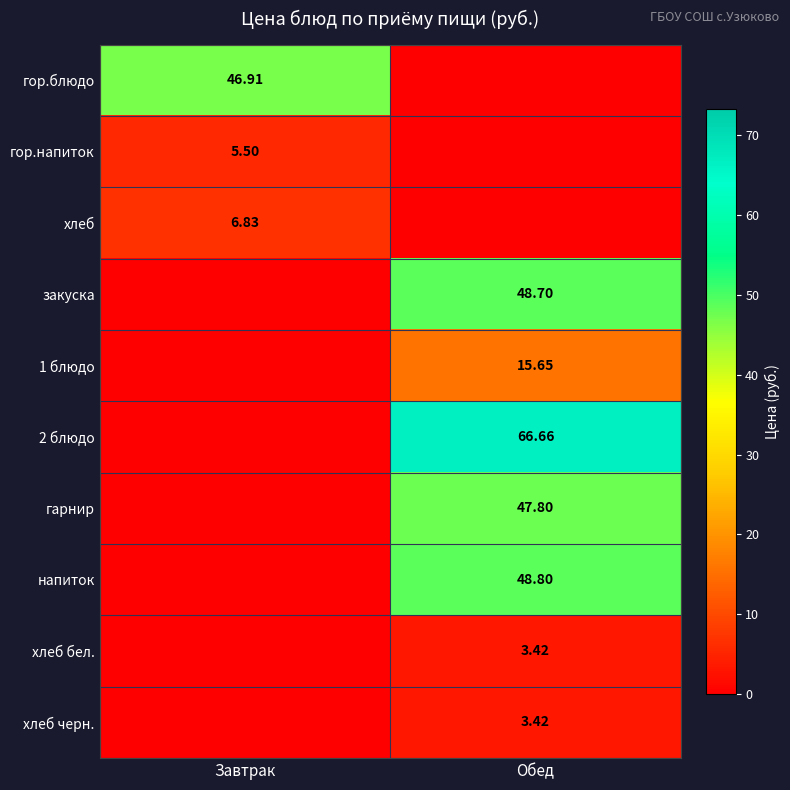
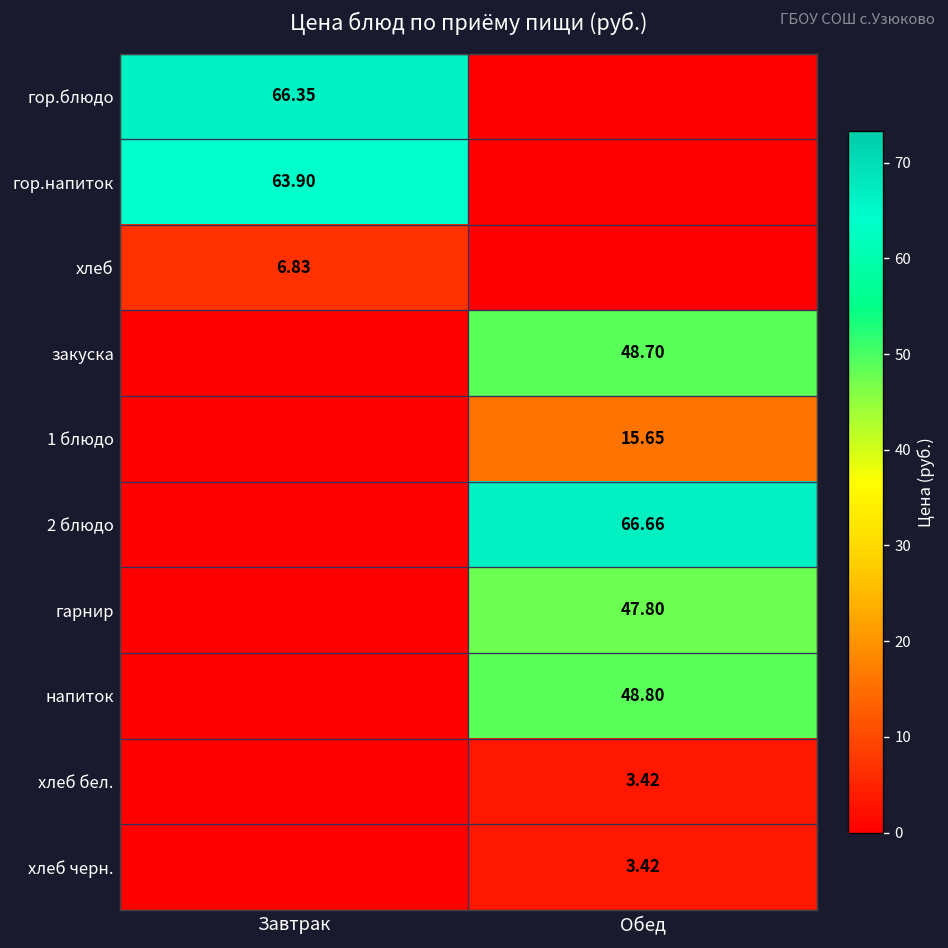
  {
    "гор.блюдо": {
-     "Завтрак": 46.91
+     "Завтрак": 66.35
    },
    "гор.напиток": {
-     "Завтрак": 5.50
+     "Завтрак": 63.90
    },
    "хлеб": {
      "Завтрак": 6.83
    },
    "закуска": {
      "Обед": 48.70
    },
    "1 блюдо": {
      "Обед": 15.65
    },
    "2 блюдо": {
      "Обед": 66.66
    },
    "гарнир": {
      "Обед": 47.80
    },
    "напиток": {
      "Обед": 48.80
    },
    "хлеб бел.": {
      "Обед": 3.42
    },
    "хлеб черн.": {
      "Обед": 3.42
    }
  }
